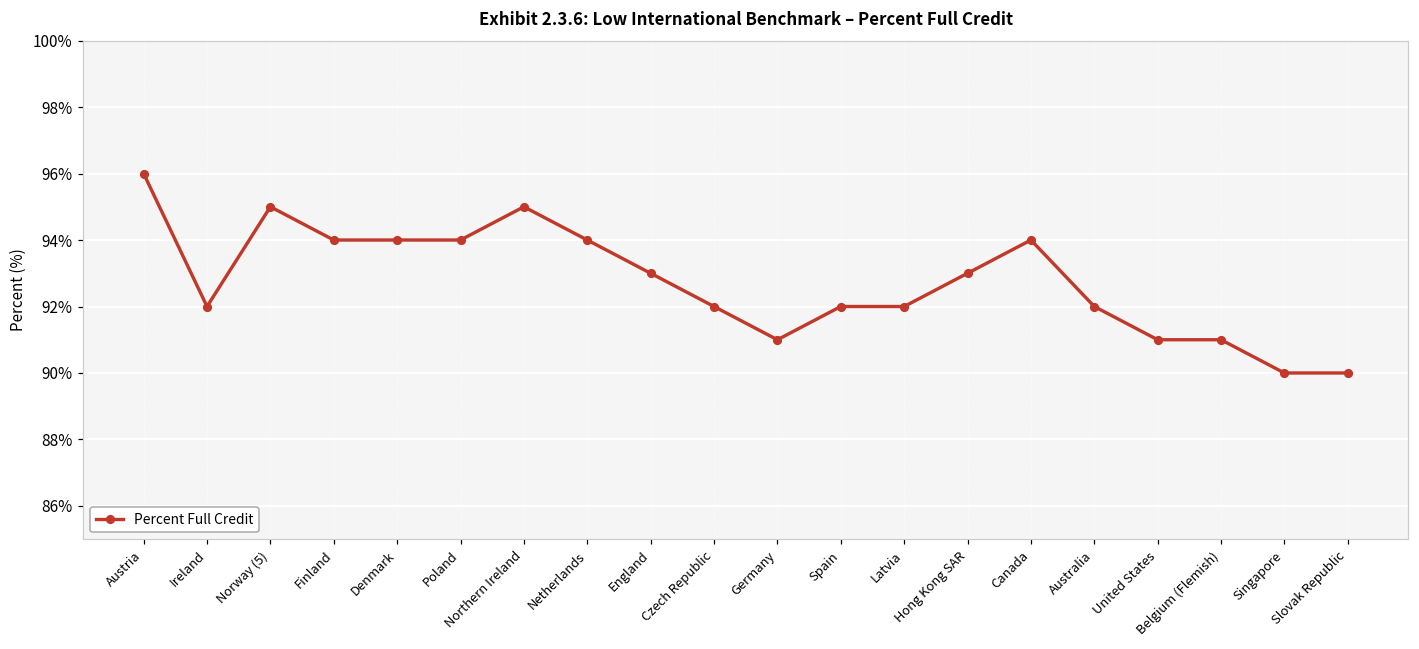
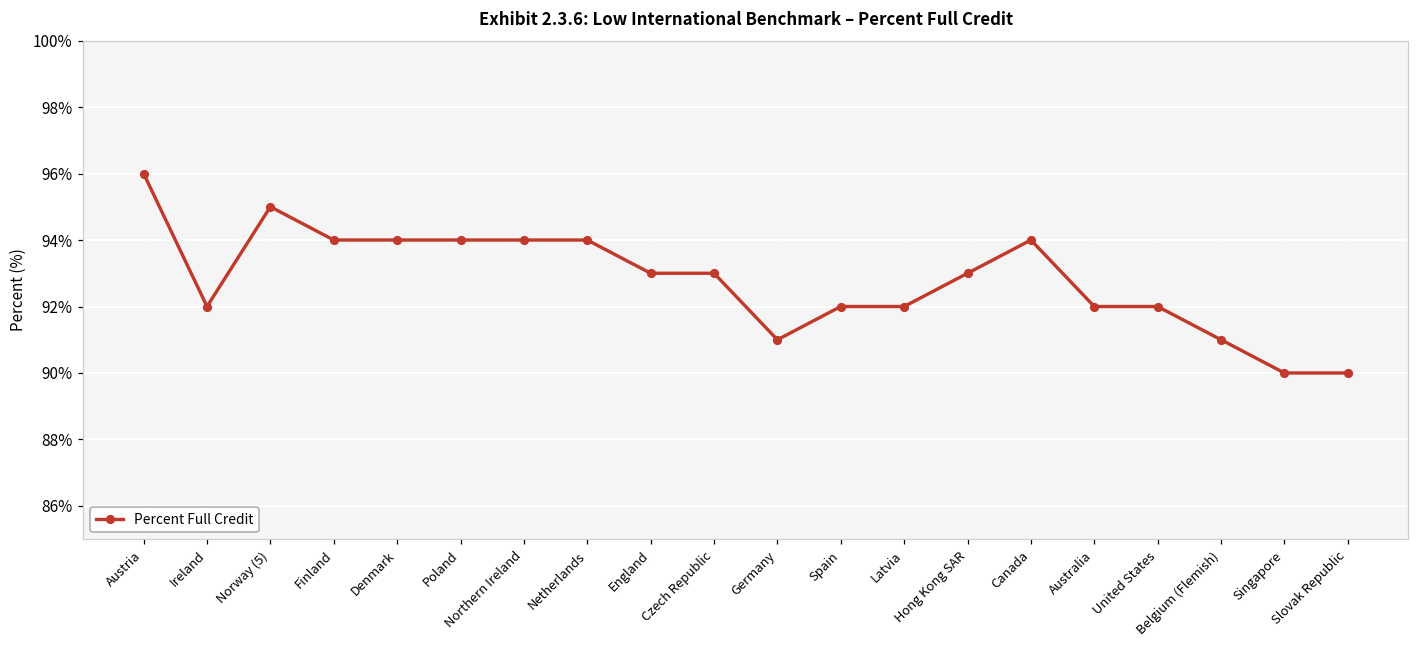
  {
    "Austria": "96%",
    "Ireland": "92%",
    "Norway (5)": "95%",
    "Finland": "94%",
    "Denmark": "94%",
    "Poland": "94%",
-   "Northern Ireland": "95%",
+   "Northern Ireland": "94%",
    "Netherlands": "94%",
    "England": "93%",
-   "Czech Republic": "92%",
+   "Czech Republic": "93%",
    "Germany": "91%",
    "Spain": "92%",
    "Latvia": "92%",
    "Hong Kong SAR": "93%",
    "Canada": "94%",
    "Australia": "92%",
-   "United States": "91%",
+   "United States": "92%",
    "Belgium (Flemish)": "91%",
    "Singapore": "90%",
    "Slovak Republic": "90%"
  }
